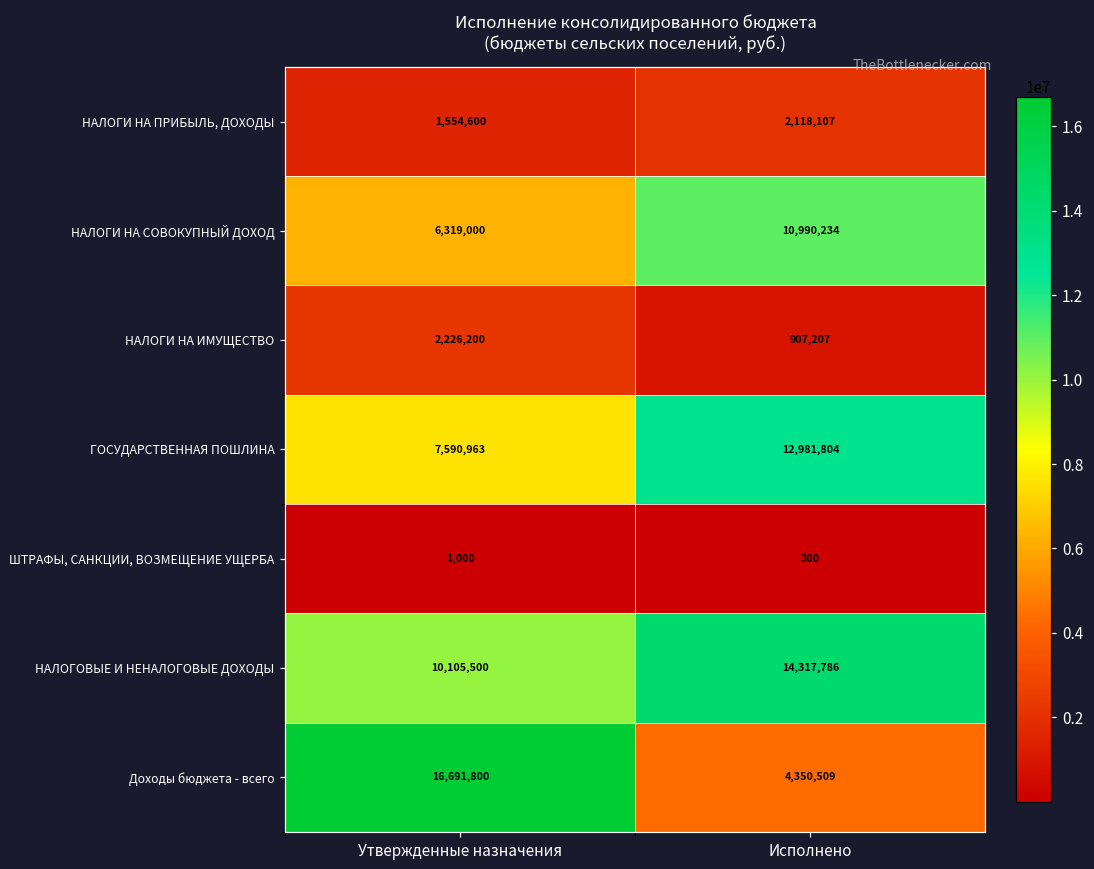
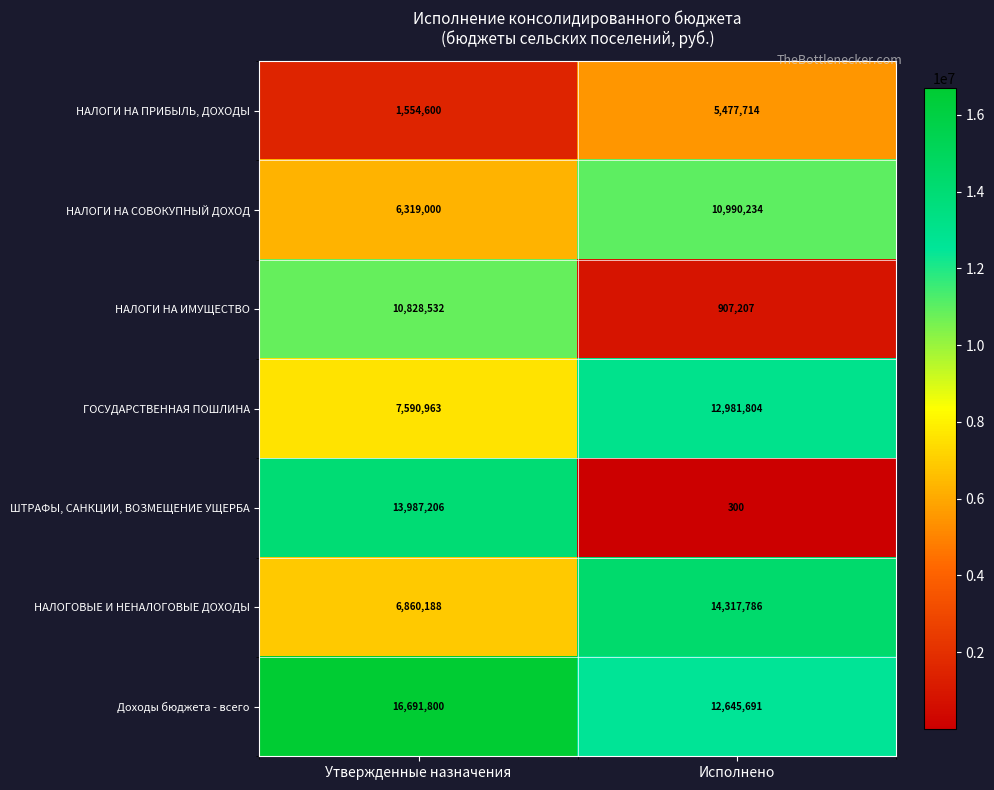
  {
    "НАЛОГИ НА ПРИБЫЛЬ, ДОХОДЫ": {
      "Утвержденные назначения": "1,554,600",
-     "Исполнено": "2,118,107"
+     "Исполнено": "5,477,714"
    },
    "НАЛОГИ НА СОВОКУПНЫЙ ДОХОД": {
      "Утвержденные назначения": "6,319,000",
      "Исполнено": "10,990,234"
    },
    "НАЛОГИ НА ИМУЩЕСТВО": {
-     "Утвержденные назначения": "2,226,200",
+     "Утвержденные назначения": "10,828,532",
      "Исполнено": "907,207"
    },
    "ГОСУДАРСТВЕННАЯ ПОШЛИНА": {
      "Утвержденные назначения": "7,590,963",
      "Исполнено": "12,981,804"
    },
    "ШТРАФЫ, САНКЦИИ, ВОЗМЕЩЕНИЕ УЩЕРБА": {
-     "Утвержденные назначения": "1,000",
+     "Утвержденные назначения": "13,987,206",
      "Исполнено": "300"
    },
    "НАЛОГОВЫЕ И НЕНАЛОГОВЫЕ ДОХОДЫ": {
-     "Утвержденные назначения": "10,105,500",
+     "Утвержденные назначения": "6,860,188",
      "Исполнено": "14,317,786"
    },
    "Доходы бюджета - всего": {
      "Утвержденные назначения": "16,691,800",
-     "Исполнено": "4,350,509"
+     "Исполнено": "12,645,691"
    }
  }
